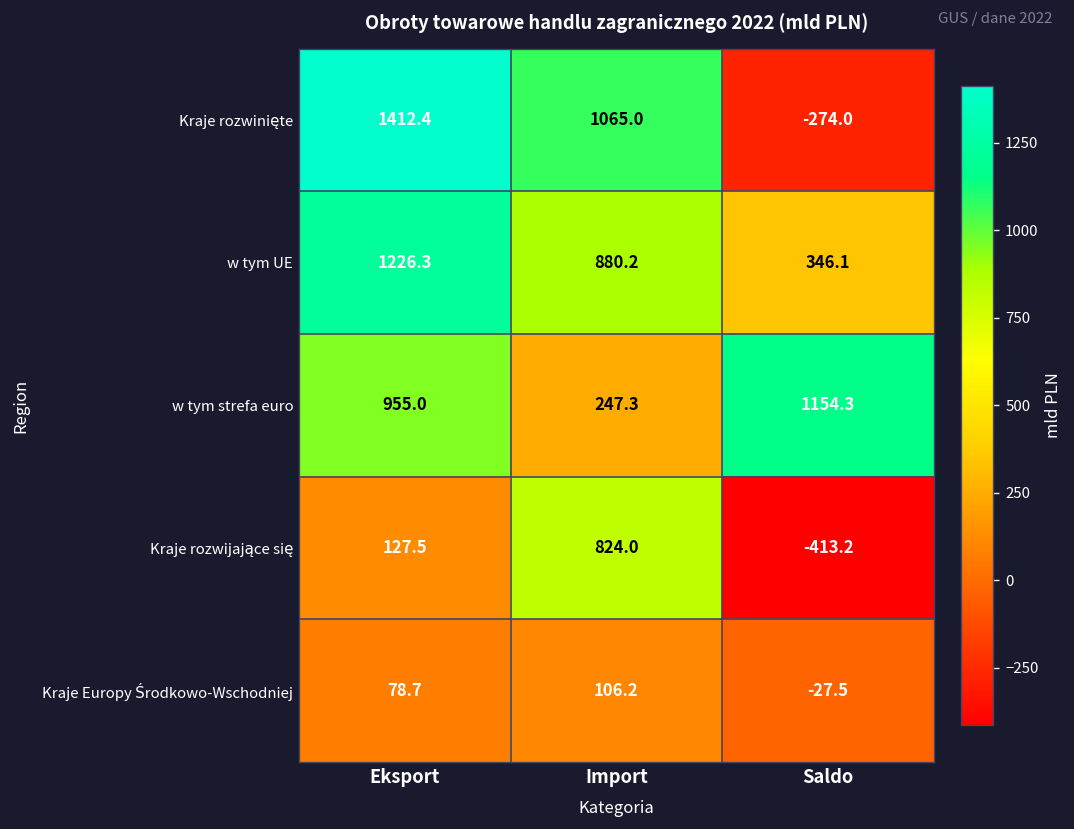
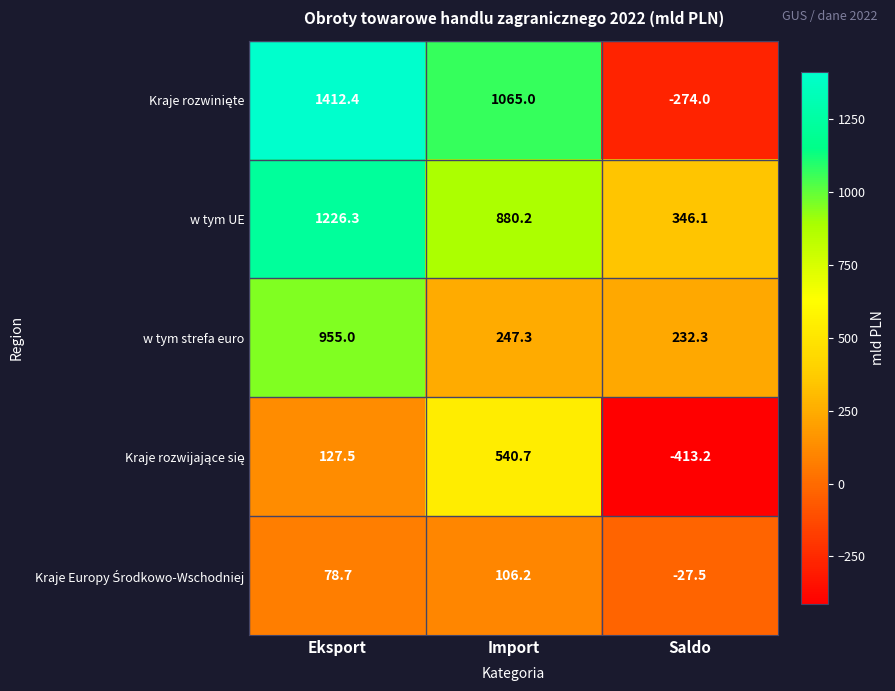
  {
    "Kraje rozwinięte": {
      "Eksport": 1412.4,
      "Import": 1065.0,
      "Saldo": -274.0
    },
    "w tym UE": {
      "Eksport": 1226.3,
      "Import": 880.2,
      "Saldo": 346.1
    },
    "w tym strefa euro": {
      "Eksport": 955.0,
      "Import": 247.3,
-     "Saldo": 1154.3
+     "Saldo": 232.3
    },
    "Kraje rozwijające się": {
      "Eksport": 127.5,
-     "Import": 824.0,
+     "Import": 540.7,
      "Saldo": -413.2
    },
    "Kraje Europy Środkowo-Wschodniej": {
      "Eksport": 78.7,
      "Import": 106.2,
      "Saldo": -27.5
    }
  }
